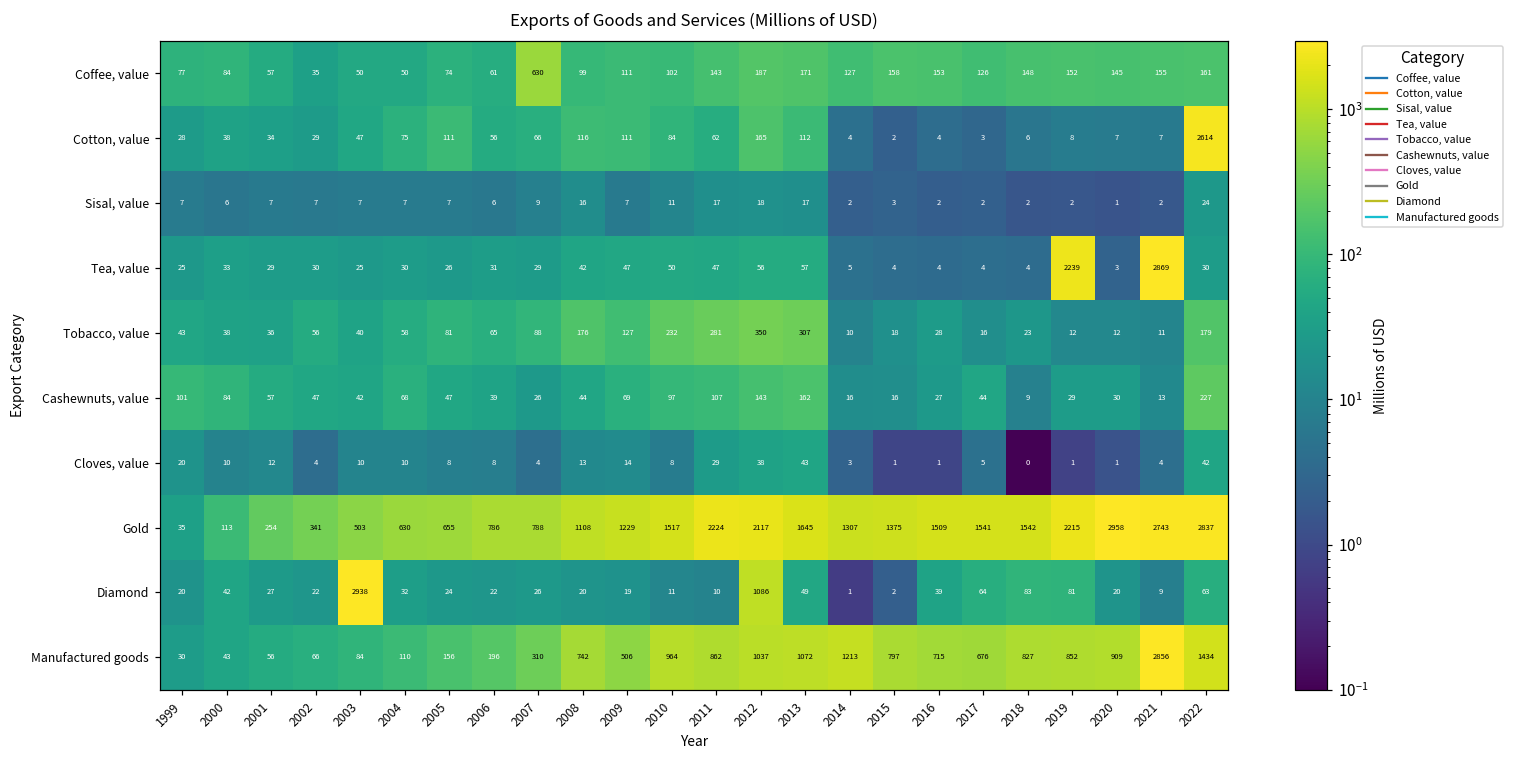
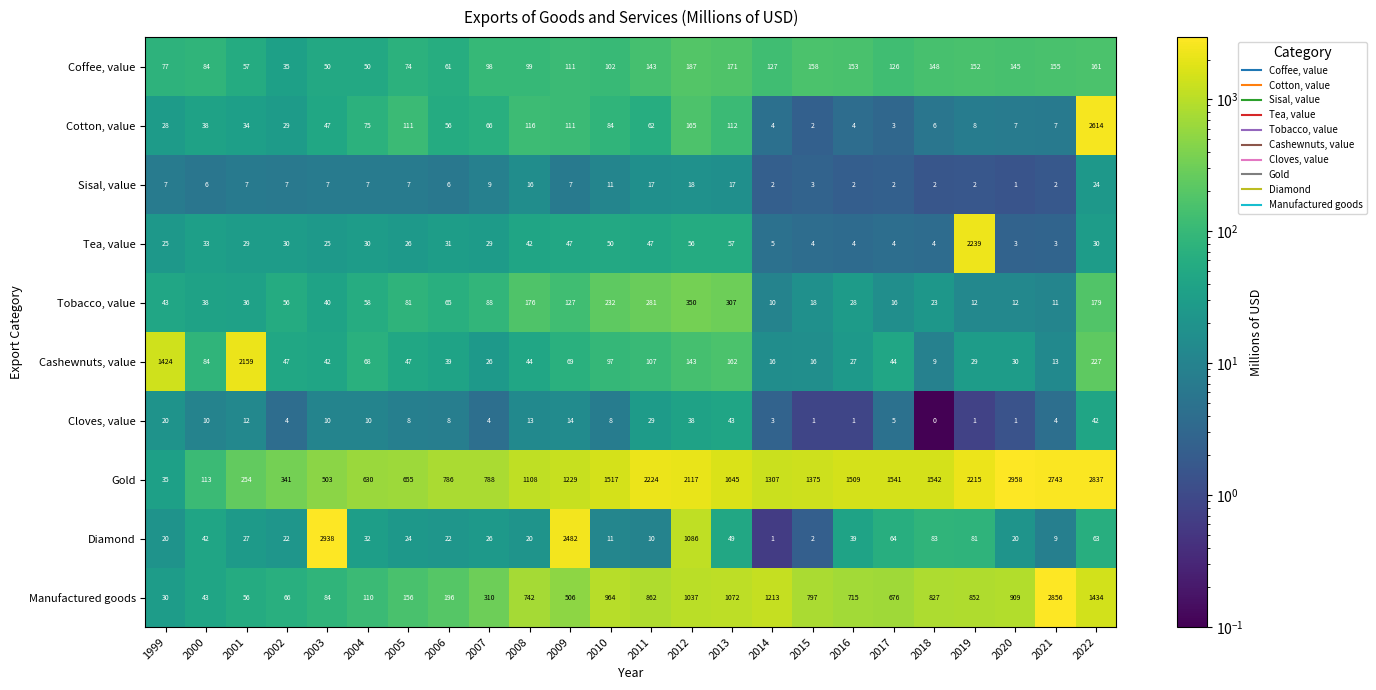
  {
    "Coffee, value": {
      "1999": 77,
      "2000": 84,
      "2001": 57,
      "2002": 35,
      "2003": 50,
      "2004": 50,
      "2005": 74,
      "2006": 61,
-     "2007": 630,
+     "2007": 98,
      "2008": 99,
      "2009": 111,
      "2010": 102,
      "2011": 143,
      "2012": 187,
      "2013": 171,
      "2014": 127,
      "2015": 158,
      "2016": 153,
      "2017": 126,
      "2018": 148,
      "2019": 152,
      "2020": 145,
      "2021": 155,
      "2022": 161
    },
    "Tea, value": {
      "1999": 25,
      "2000": 33,
      "2001": 29,
      "2002": 30,
      "2003": 25,
      "2004": 30,
      "2005": 26,
      "2006": 31,
      "2007": 29,
      "2008": 42,
      "2009": 47,
      "2010": 50,
      "2011": 47,
      "2012": 56,
      "2013": 57,
      "2014": 5,
      "2015": 4,
      "2016": 4,
      "2017": 4,
      "2018": 4,
      "2019": 2239,
      "2020": 3,
-     "2021": 2869,
+     "2021": 3,
      "2022": 30
    },
    "Cashewnuts, value": {
-     "1999": 101,
+     "1999": 1424,
      "2000": 84,
-     "2001": 57,
+     "2001": 2159,
      "2002": 47,
      "2003": 42,
      "2004": 68,
      "2005": 47,
      "2006": 39,
      "2007": 26,
      "2008": 44,
      "2009": 69,
      "2010": 97,
      "2011": 107,
      "2012": 143,
      "2013": 162,
      "2014": 16,
      "2015": 16,
      "2016": 27,
      "2017": 44,
      "2018": 9,
      "2019": 29,
      "2020": 30,
      "2021": 13,
      "2022": 227
    },
    "Diamond": {
      "1999": 20,
      "2000": 42,
      "2001": 27,
      "2002": 22,
      "2003": 2938,
      "2004": 32,
      "2005": 24,
      "2006": 22,
      "2007": 26,
      "2008": 20,
-     "2009": 19,
+     "2009": 2482,
      "2010": 11,
      "2011": 10,
      "2012": 1086,
      "2013": 49,
      "2014": 1,
      "2015": 2,
      "2016": 39,
      "2017": 64,
      "2018": 83,
      "2019": 81,
      "2020": 20,
      "2021": 9,
      "2022": 63
    }
  }
